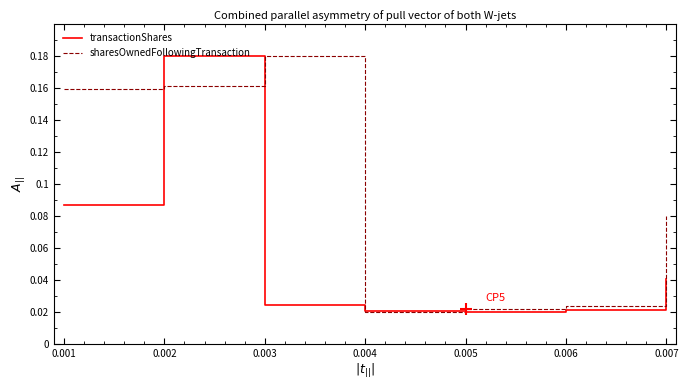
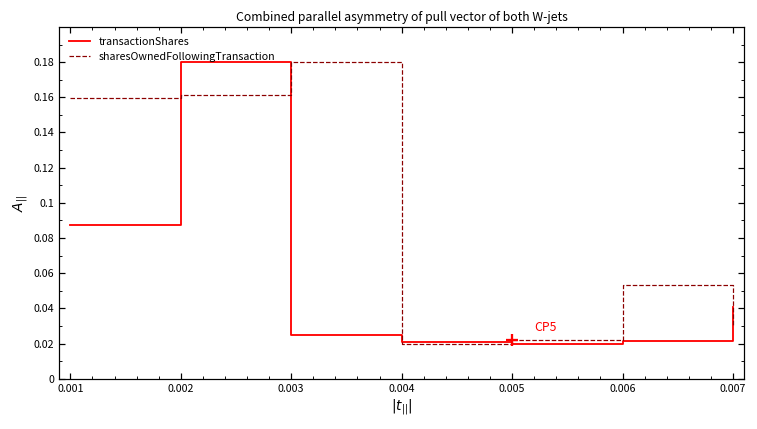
  {
    "sharesOwnedFollowingTransaction": {
      "0.001": 0.160,
      "0.002": 0.161,
      "0.003": 0.180,
-     "0.006": 0.024,
-     "0.007": 0.080
+     "0.006": 0.053,
+     "0.007": 0.030
    }
  }
